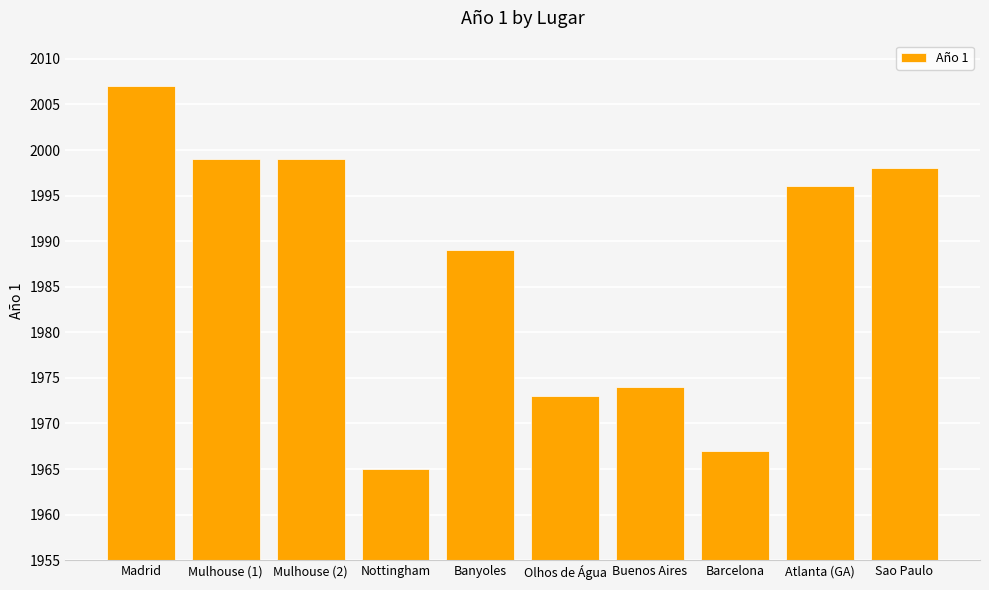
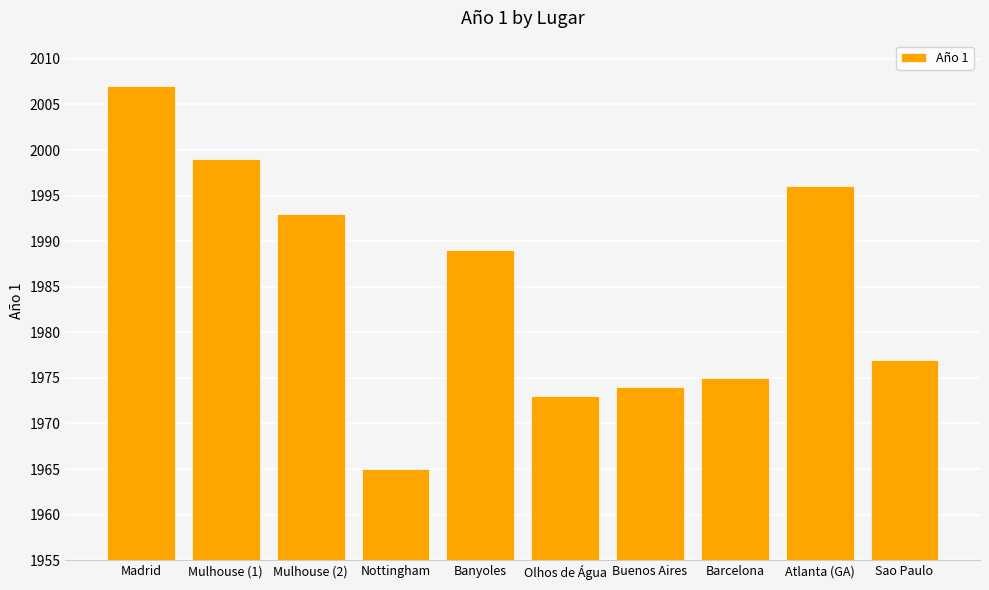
  {
    "Madrid": 2007,
    "Mulhouse (1)": 1999,
-   "Mulhouse (2)": 1999,
+   "Mulhouse (2)": 1993,
    "Nottingham": 1965,
    "Banyoles": 1989,
    "Olhos de Água": 1973,
    "Buenos Aires": 1974,
-   "Barcelona": 1967,
+   "Barcelona": 1975,
    "Atlanta (GA)": 1996,
-   "Sao Paulo": 1998
+   "Sao Paulo": 1977
  }
